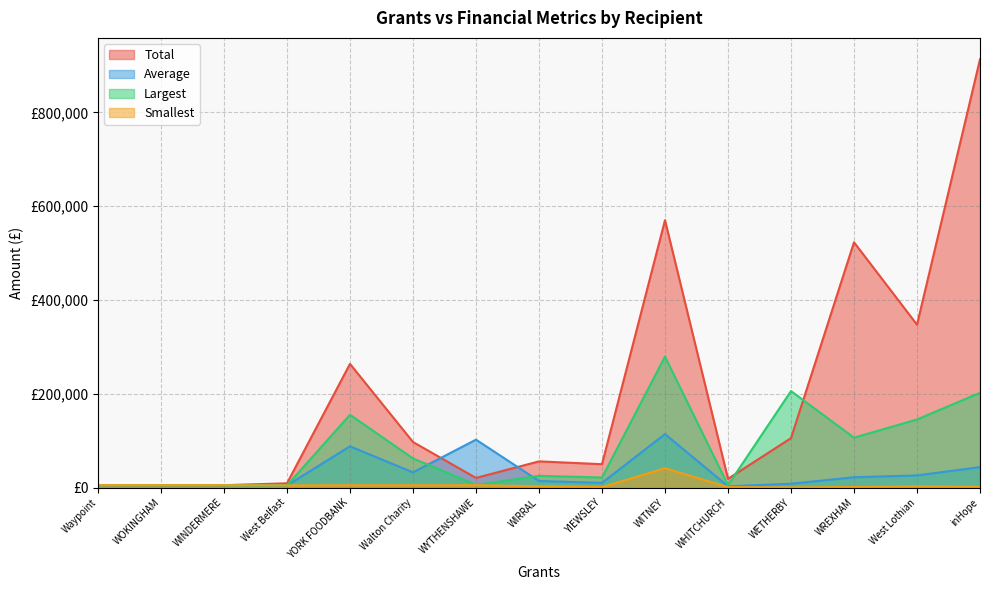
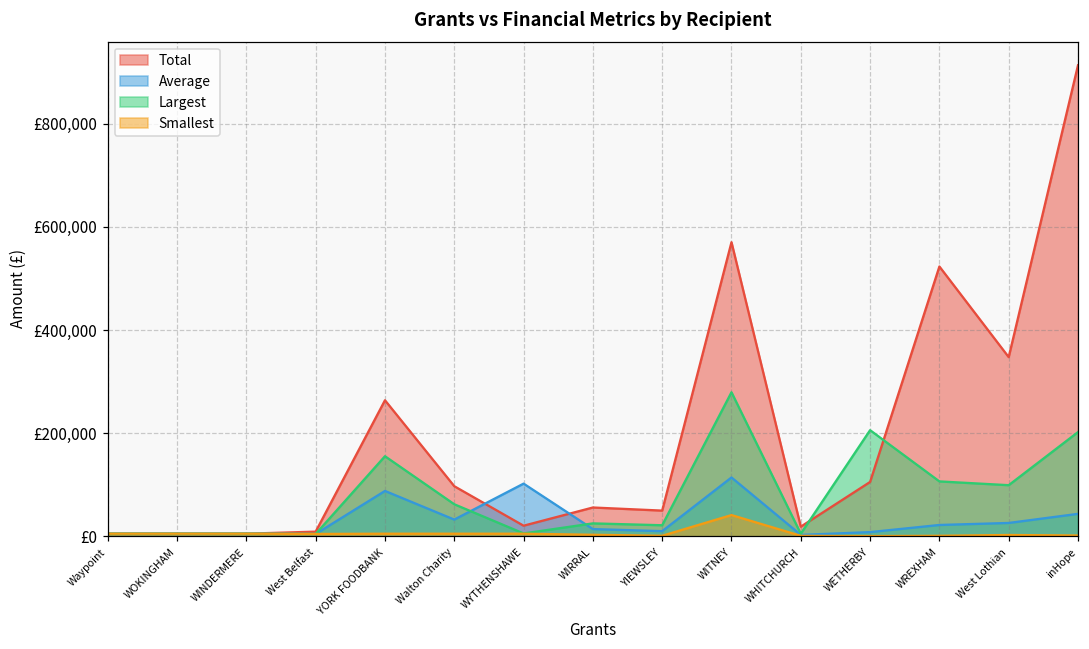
  {
    "Total": {
      "YORK FOODBANK": "£260,000",
      "Walton Charity": "£100,000",
      "WYTHENSHAWE": "£20,000",
      "WIRRAL": "£60,000",
      "YIEWSLEY": "£50,000",
      "WITNEY": "£570,000",
      "WHITCHURCH": "£20,000",
      "WETHERBY": "£110,000",
      "WREXHAM": "£520,000",
      "West Lothian": "£350,000",
      "inHope": "£910,000"
    },
    "Average": {
      "YORK FOODBANK": "£90,000",
      "Walton Charity": "£30,000",
      "WYTHENSHAWE": "£100,000",
      "WIRRAL": "£10,000",
      "YIEWSLEY": "£10,000",
      "WITNEY": "£110,000",
      "WETHERBY": "£10,000",
      "WREXHAM": "£20,000",
      "West Lothian": "£30,000",
      "inHope": "£40,000"
    },
    "Largest": {
      "YORK FOODBANK": "£160,000",
      "Walton Charity": "£60,000",
      "WIRRAL": "£30,000",
      "YIEWSLEY": "£20,000",
      "WITNEY": "£280,000",
      "WETHERBY": "£210,000",
      "WREXHAM": "£110,000",
-     "West Lothian": "£150,000",
+     "West Lothian": "£100,000",
      "inHope": "£200,000"
    },
    "Smallest": {
      "YORK FOODBANK": "£10,000",
      "Walton Charity": "£10,000",
      "WIRRAL": "£0",
      "YIEWSLEY": "£0",
      "WITNEY": "£40,000",
      "WETHERBY": "£0",
      "WREXHAM": "£0",
      "West Lothian": "£0",
      "inHope": "£0"
    }
  }
